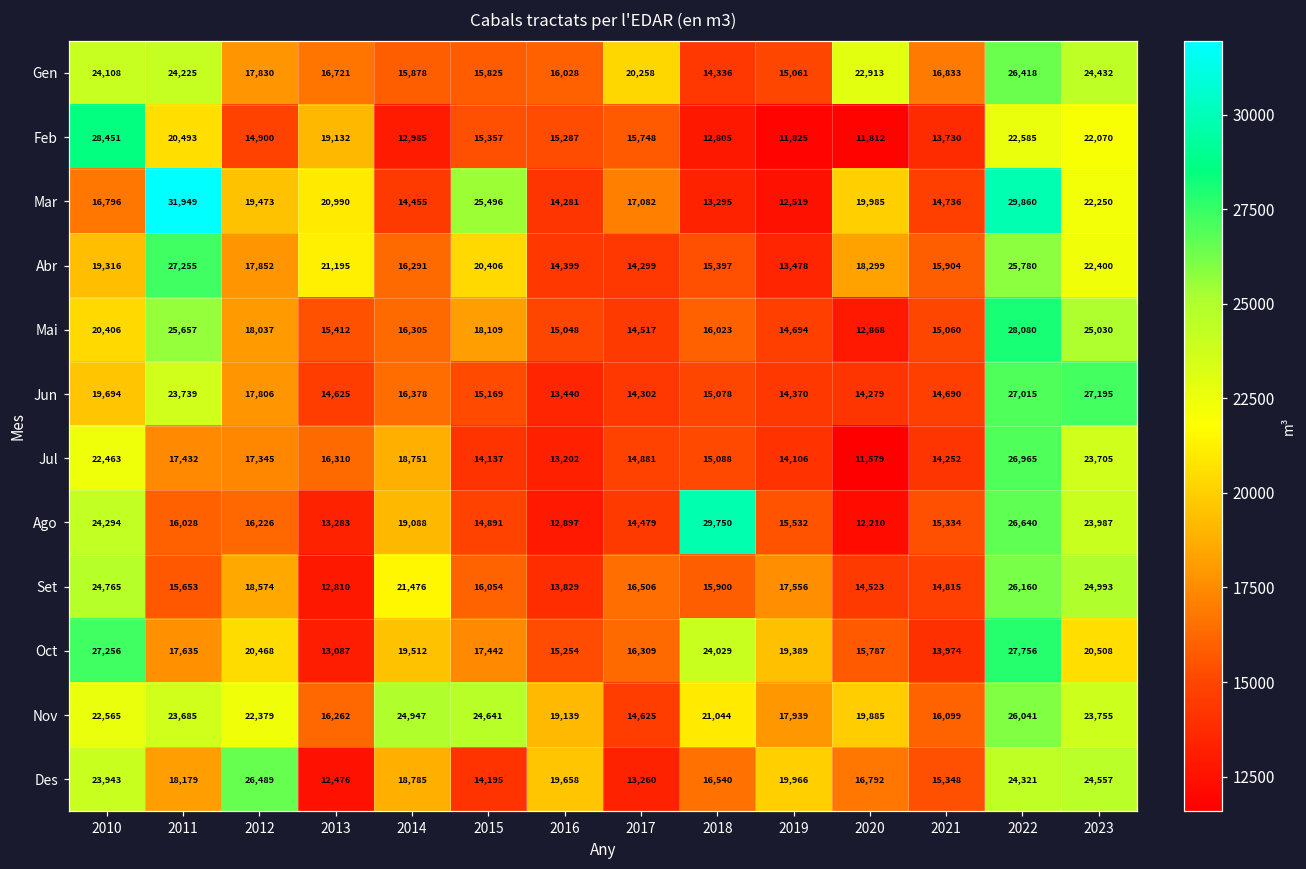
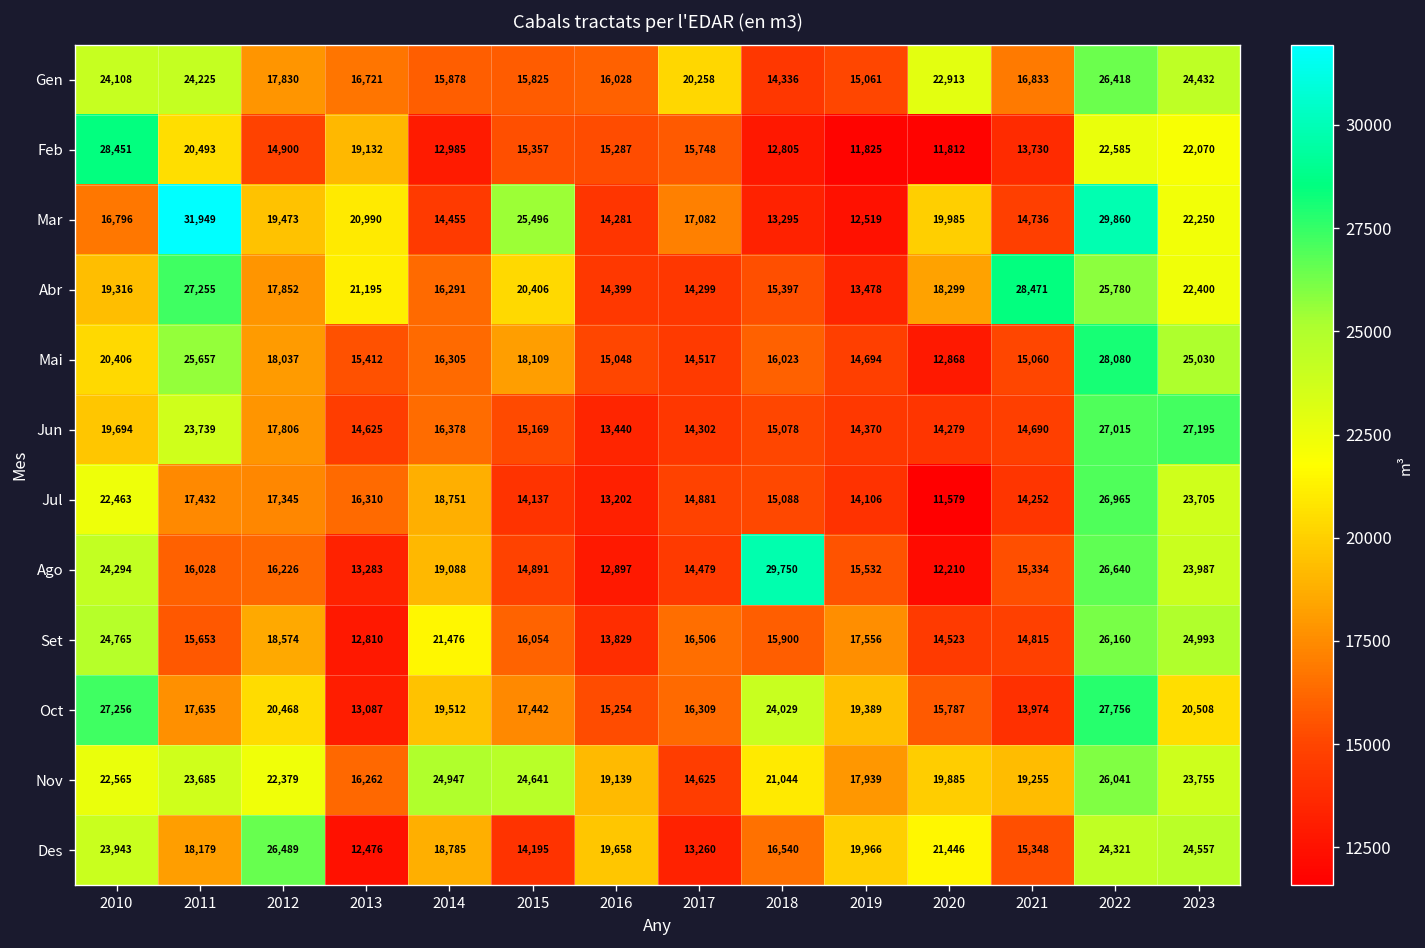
  {
    "Gen": {
      "2010": "24,108",
      "2011": "24,225",
      "2012": "17,830",
      "2013": "16,721",
      "2014": "15,878",
      "2015": "15,825",
      "2016": "16,028",
      "2017": "20,258",
      "2018": "14,336",
      "2019": "15,061",
      "2020": "22,913",
      "2021": "16,833",
      "2022": "26,418",
      "2023": "24,432"
    },
    "Feb": {
      "2010": "28,451",
      "2011": "20,493",
      "2012": "14,900",
      "2013": "19,132",
      "2014": "12,985",
      "2015": "15,357",
      "2016": "15,287",
      "2017": "15,748",
      "2018": "12,805",
      "2019": "11,825",
      "2020": "11,812",
      "2021": "13,730",
      "2022": "22,585",
      "2023": "22,070"
    },
    "Mar": {
      "2010": "16,796",
      "2011": "31,949",
      "2012": "19,473",
      "2013": "20,990",
      "2014": "14,455",
      "2015": "25,496",
      "2016": "14,281",
      "2017": "17,082",
      "2018": "13,295",
      "2019": "12,519",
      "2020": "19,985",
      "2021": "14,736",
      "2022": "29,860",
      "2023": "22,250"
    },
    "Abr": {
      "2010": "19,316",
      "2011": "27,255",
      "2012": "17,852",
      "2013": "21,195",
      "2014": "16,291",
      "2015": "20,406",
      "2016": "14,399",
      "2017": "14,299",
      "2018": "15,397",
      "2019": "13,478",
      "2020": "18,299",
-     "2021": "15,904",
+     "2021": "28,471",
      "2022": "25,780",
      "2023": "22,400"
    },
    "Mai": {
      "2010": "20,406",
      "2011": "25,657",
      "2012": "18,037",
      "2013": "15,412",
      "2014": "16,305",
      "2015": "18,109",
      "2016": "15,048",
      "2017": "14,517",
      "2018": "16,023",
      "2019": "14,694",
      "2020": "12,868",
      "2021": "15,060",
      "2022": "28,080",
      "2023": "25,030"
    },
    "Jun": {
      "2010": "19,694",
      "2011": "23,739",
      "2012": "17,806",
      "2013": "14,625",
      "2014": "16,378",
      "2015": "15,169",
      "2016": "13,440",
      "2017": "14,302",
      "2018": "15,078",
      "2019": "14,370",
      "2020": "14,279",
      "2021": "14,690",
      "2022": "27,015",
      "2023": "27,195"
    },
    "Jul": {
      "2010": "22,463",
      "2011": "17,432",
      "2012": "17,345",
      "2013": "16,310",
      "2014": "18,751",
      "2015": "14,137",
      "2016": "13,202",
      "2017": "14,881",
      "2018": "15,088",
      "2019": "14,106",
      "2020": "11,579",
      "2021": "14,252",
      "2022": "26,965",
      "2023": "23,705"
    },
    "Ago": {
      "2010": "24,294",
      "2011": "16,028",
      "2012": "16,226",
      "2013": "13,283",
      "2014": "19,088",
      "2015": "14,891",
      "2016": "12,897",
      "2017": "14,479",
      "2018": "29,750",
      "2019": "15,532",
      "2020": "12,210",
      "2021": "15,334",
      "2022": "26,640",
      "2023": "23,987"
    },
    "Set": {
      "2010": "24,765",
      "2011": "15,653",
      "2012": "18,574",
      "2013": "12,810",
      "2014": "21,476",
      "2015": "16,054",
      "2016": "13,829",
      "2017": "16,506",
      "2018": "15,900",
      "2019": "17,556",
      "2020": "14,523",
      "2021": "14,815",
      "2022": "26,160",
      "2023": "24,993"
    },
    "Oct": {
      "2010": "27,256",
      "2011": "17,635",
      "2012": "20,468",
      "2013": "13,087",
      "2014": "19,512",
      "2015": "17,442",
      "2016": "15,254",
      "2017": "16,309",
      "2018": "24,029",
      "2019": "19,389",
      "2020": "15,787",
      "2021": "13,974",
      "2022": "27,756",
      "2023": "20,508"
    },
    "Nov": {
      "2010": "22,565",
      "2011": "23,685",
      "2012": "22,379",
      "2013": "16,262",
      "2014": "24,947",
      "2015": "24,641",
      "2016": "19,139",
      "2017": "14,625",
      "2018": "21,044",
      "2019": "17,939",
      "2020": "19,885",
-     "2021": "16,099",
+     "2021": "19,255",
      "2022": "26,041",
      "2023": "23,755"
    },
    "Des": {
      "2010": "23,943",
      "2011": "18,179",
      "2012": "26,489",
      "2013": "12,476",
      "2014": "18,785",
      "2015": "14,195",
      "2016": "19,658",
      "2017": "13,260",
      "2018": "16,540",
      "2019": "19,966",
-     "2020": "16,792",
+     "2020": "21,446",
      "2021": "15,348",
      "2022": "24,321",
      "2023": "24,557"
    }
  }
